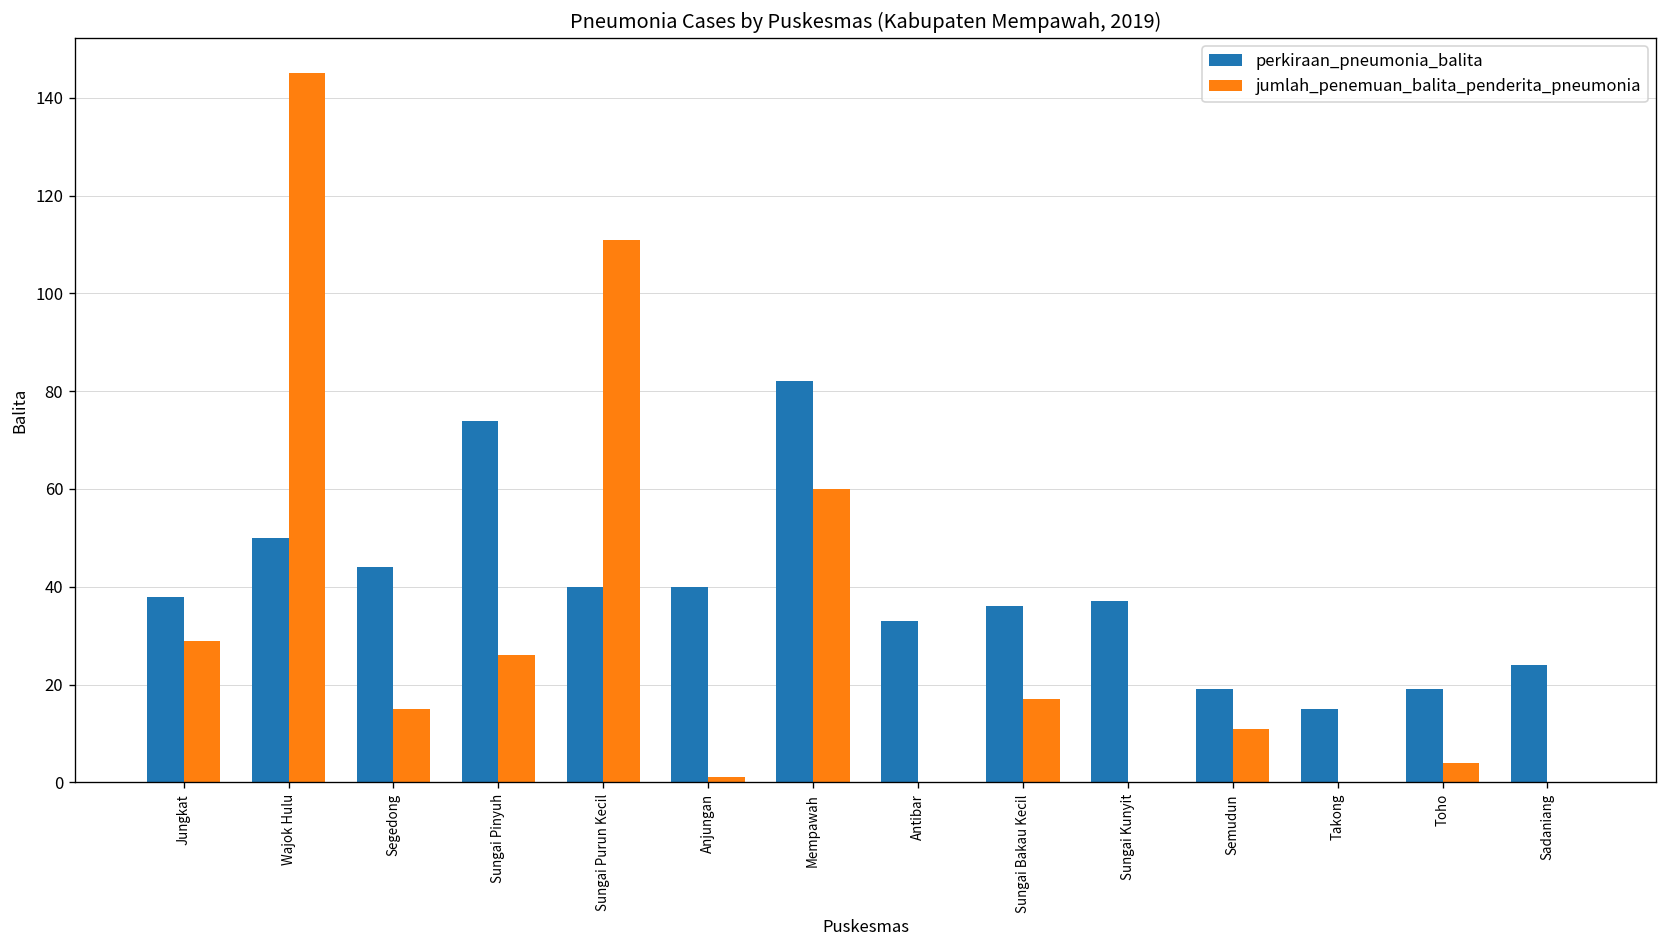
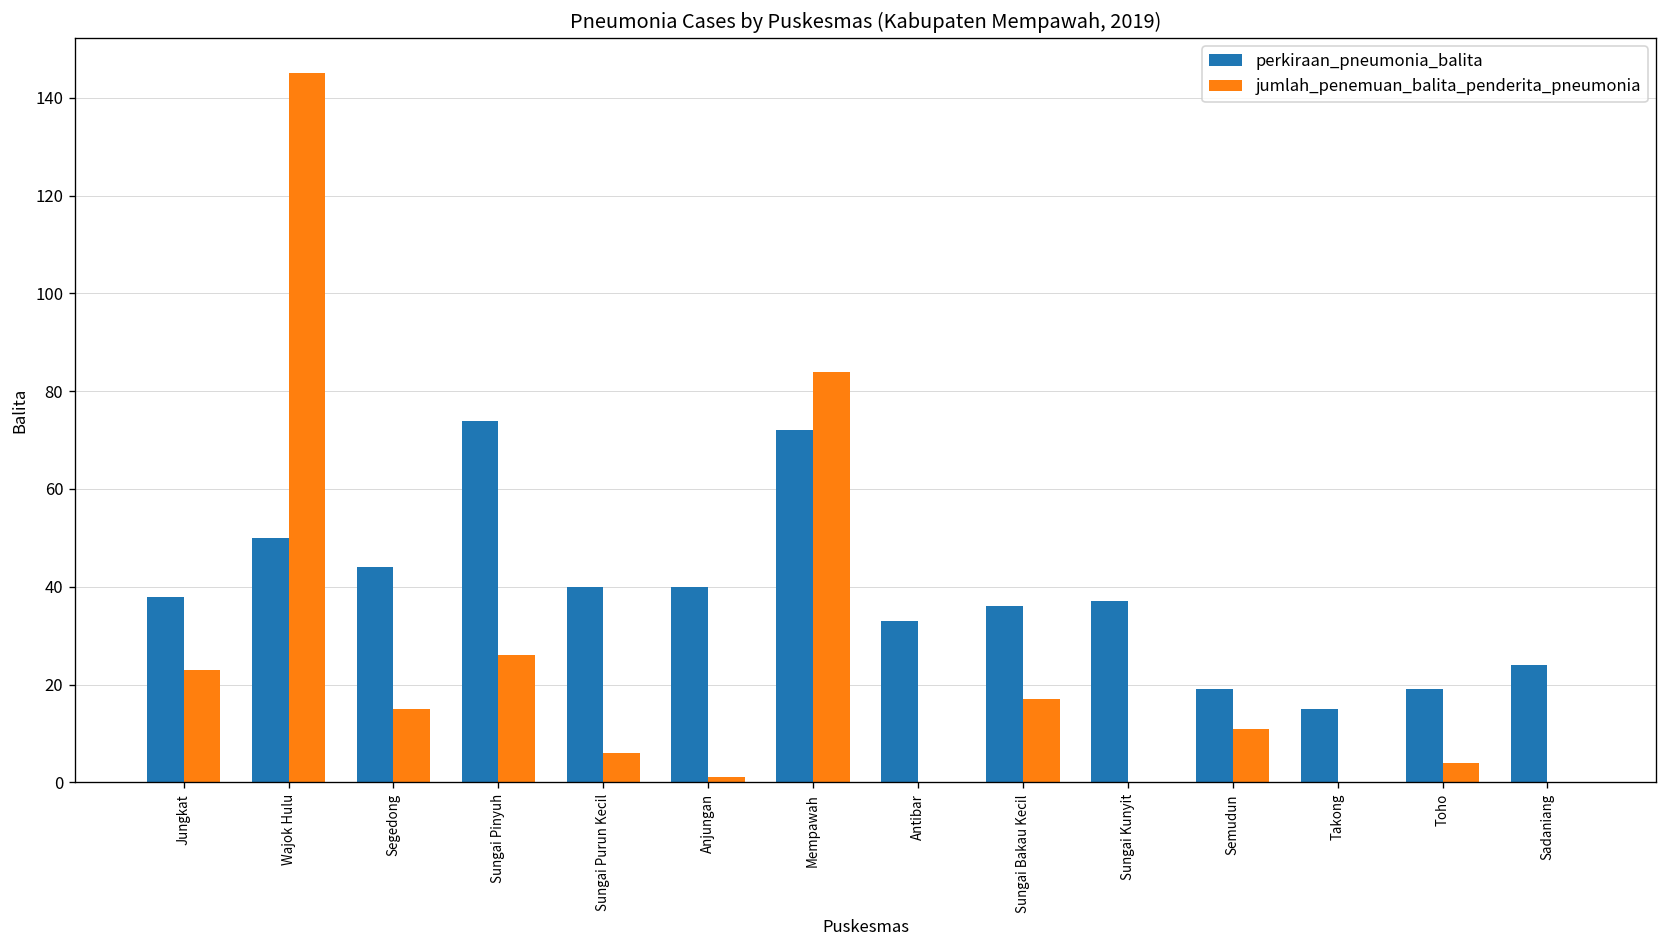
  {
    "perkiraan_pneumonia_balita": {
      "Jungkat": 38,
      "Wajok Hulu": 50,
      "Segedong": 44,
      "Sungai Pinyuh": 74,
      "Sungai Purun Kecil": 40,
      "Anjungan": 40,
-     "Mempawah": 82,
+     "Mempawah": 72,
      "Antibar": 33,
      "Sungai Bakau Kecil": 36,
      "Sungai Kunyit": 37,
      "Semudun": 19,
      "Takong": 15,
      "Toho": 19,
      "Sadaniang": 24
    },
    "jumlah_penemuan_balita_penderita_pneumonia": {
-     "Jungkat": 29,
+     "Jungkat": 23,
      "Wajok Hulu": 145,
      "Segedong": 15,
      "Sungai Pinyuh": 26,
-     "Sungai Purun Kecil": 111,
+     "Sungai Purun Kecil": 6,
      "Anjungan": 1,
-     "Mempawah": 60,
+     "Mempawah": 84,
      "Antibar": 0,
      "Sungai Bakau Kecil": 17,
      "Sungai Kunyit": 0,
      "Semudun": 11,
      "Takong": 0,
      "Toho": 4,
      "Sadaniang": 0
    }
  }
